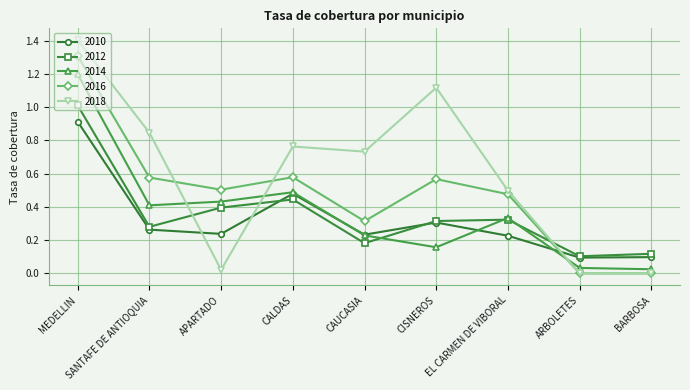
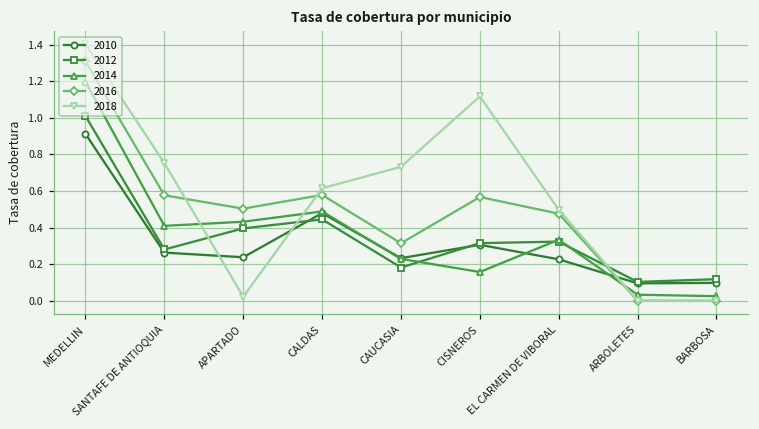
  {
    "2018": {
-     "SANTAFE DE ANTIOQUIA": 0.85,
+     "SANTAFE DE ANTIOQUIA": 0.75,
      "APARTADO": 0.02,
-     "CALDAS": 0.76,
+     "CALDAS": 0.61,
      "CAUCASIA": 0.73,
      "CISNEROS": 1.12,
      "EL CARMEN DE VIBORAL": 0.50
    }
  }
